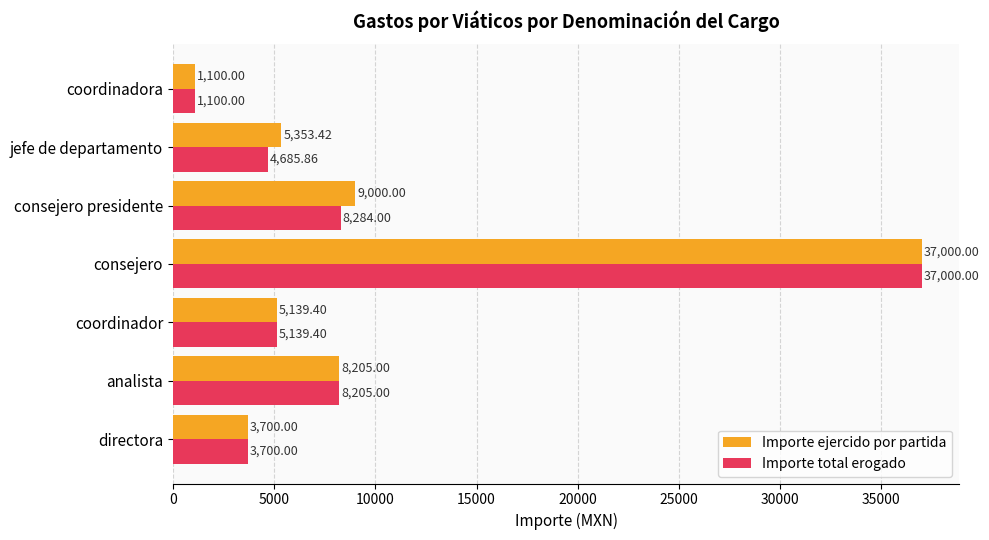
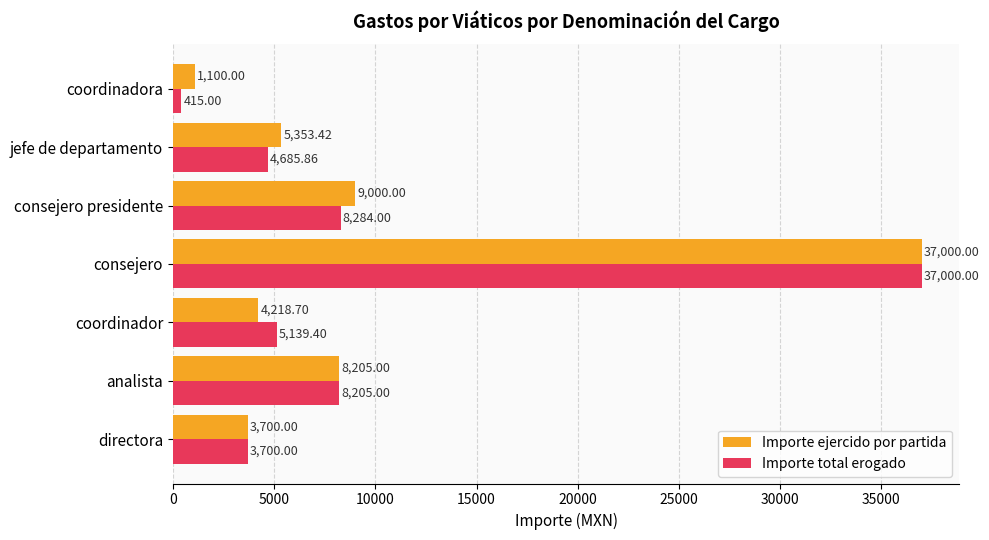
  {
    "Importe ejercido por partida": {
      "coordinadora": "1,100.00",
      "jefe de departamento": "5,353.42",
      "consejero presidente": "9,000.00",
      "consejero": "37,000.00",
-     "coordinador": "5,139.40",
+     "coordinador": "4,218.70",
      "analista": "8,205.00",
      "directora": "3,700.00"
    },
    "Importe total erogado": {
-     "coordinadora": "1,100.00",
+     "coordinadora": "415.00",
      "jefe de departamento": "4,685.86",
      "consejero presidente": "8,284.00",
      "consejero": "37,000.00",
      "coordinador": "5,139.40",
      "analista": "8,205.00",
      "directora": "3,700.00"
    }
  }
